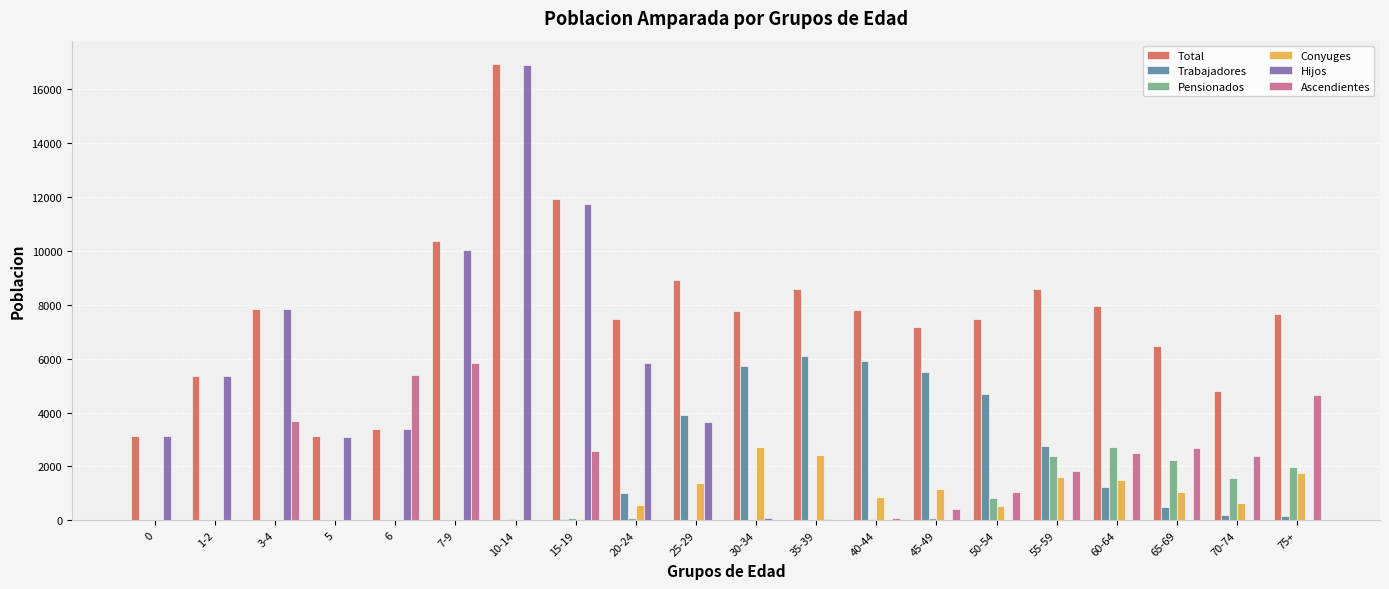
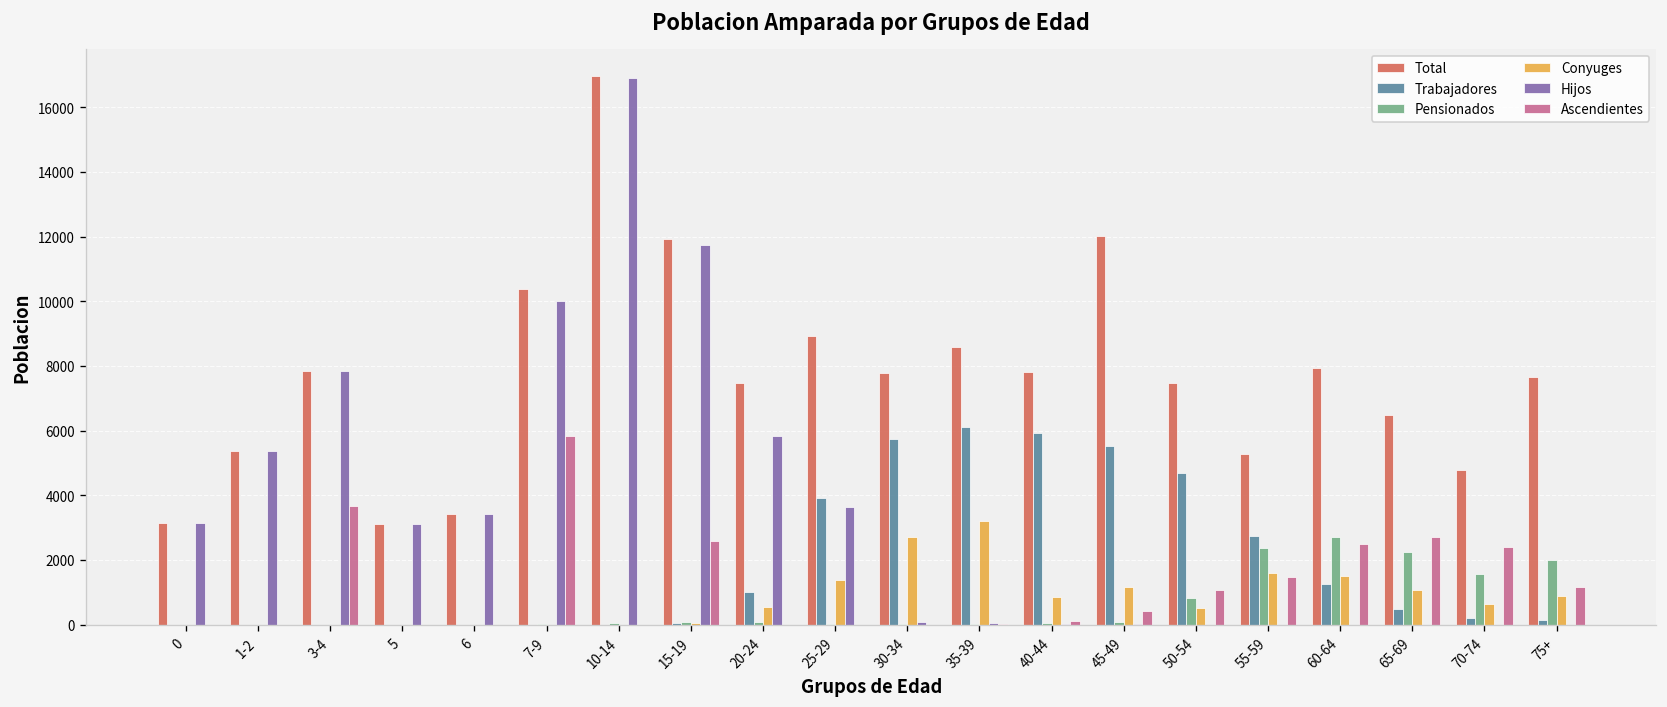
  {
    "Total": {
      "0": 3100,
      "1-2": 5400,
      "3-4": 7900,
      "5": 3100,
      "6": 3400,
      "7-9": 10400,
      "10-14": 17000,
      "15-19": 11900,
      "20-24": 7500,
      "25-29": 8900,
      "30-34": 7800,
      "35-39": 8600,
      "40-44": 7800,
-     "45-49": 7200,
+     "45-49": 12000,
      "50-54": 7500,
-     "55-59": 8600,
+     "55-59": 5300,
      "60-64": 7900,
      "65-69": 6500,
      "70-74": 4800,
      "75+": 7700
    },
    "Conyuges": {
      "0": 0,
      "1-2": 0,
      "3-4": 0,
      "5": 0,
      "6": 0,
      "7-9": 0,
      "10-14": 0,
      "20-24": 600,
      "25-29": 1400,
      "30-34": 2700,
-     "35-39": 2400,
+     "35-39": 3200,
      "40-44": 900,
      "45-49": 1200,
      "50-54": 500,
      "55-59": 1600,
      "60-64": 1500,
      "65-69": 1100,
      "70-74": 600,
-     "75+": 1700
+     "75+": 900
    },
    "Ascendientes": {
      "0": 0,
      "1-2": 0,
      "3-4": 3700,
      "5": 0,
-     "6": 5400,
+     "6": 0,
      "7-9": 5800,
      "10-14": 0,
      "15-19": 2600,
      "20-24": 0,
      "25-29": 0,
      "30-34": 0,
      "40-44": 100,
      "45-49": 400,
      "50-54": 1100,
-     "55-59": 1800,
+     "55-59": 1500,
      "60-64": 2500,
      "65-69": 2700,
      "70-74": 2400,
-     "75+": 4600
+     "75+": 1200
    }
  }
